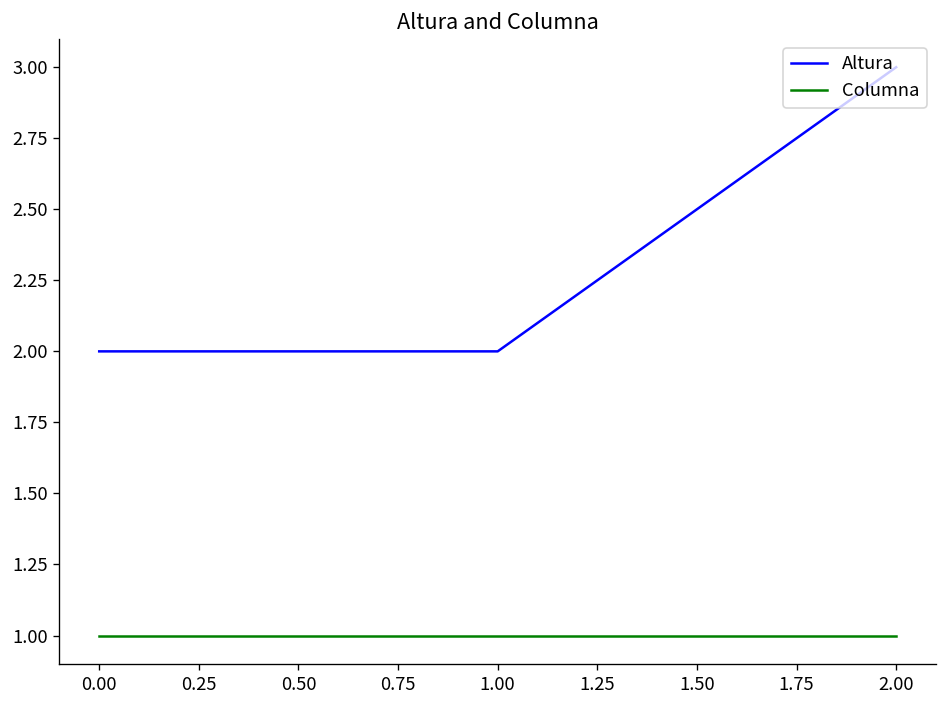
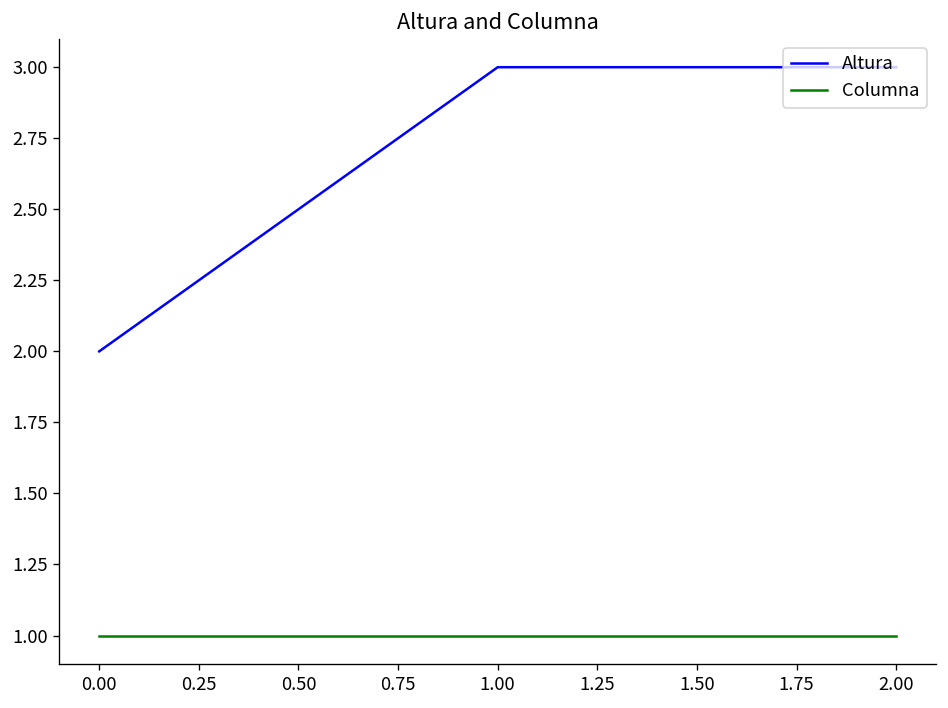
  {
    "Altura": {
      "0.00": 2,
-     "1.00": 2
+     "1.00": 3
    },
    "Columna": {
      "0.00": 1,
      "1.00": 1,
      "2.00": 1
    }
  }
